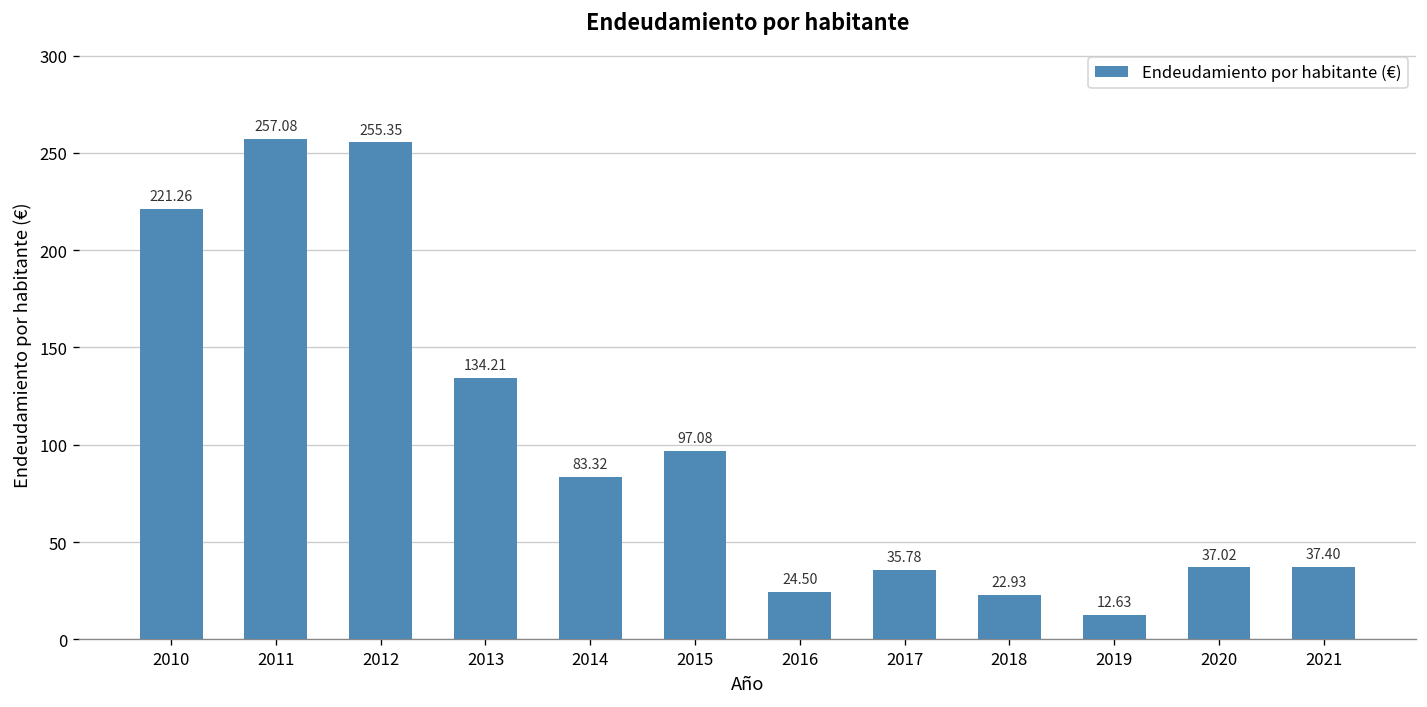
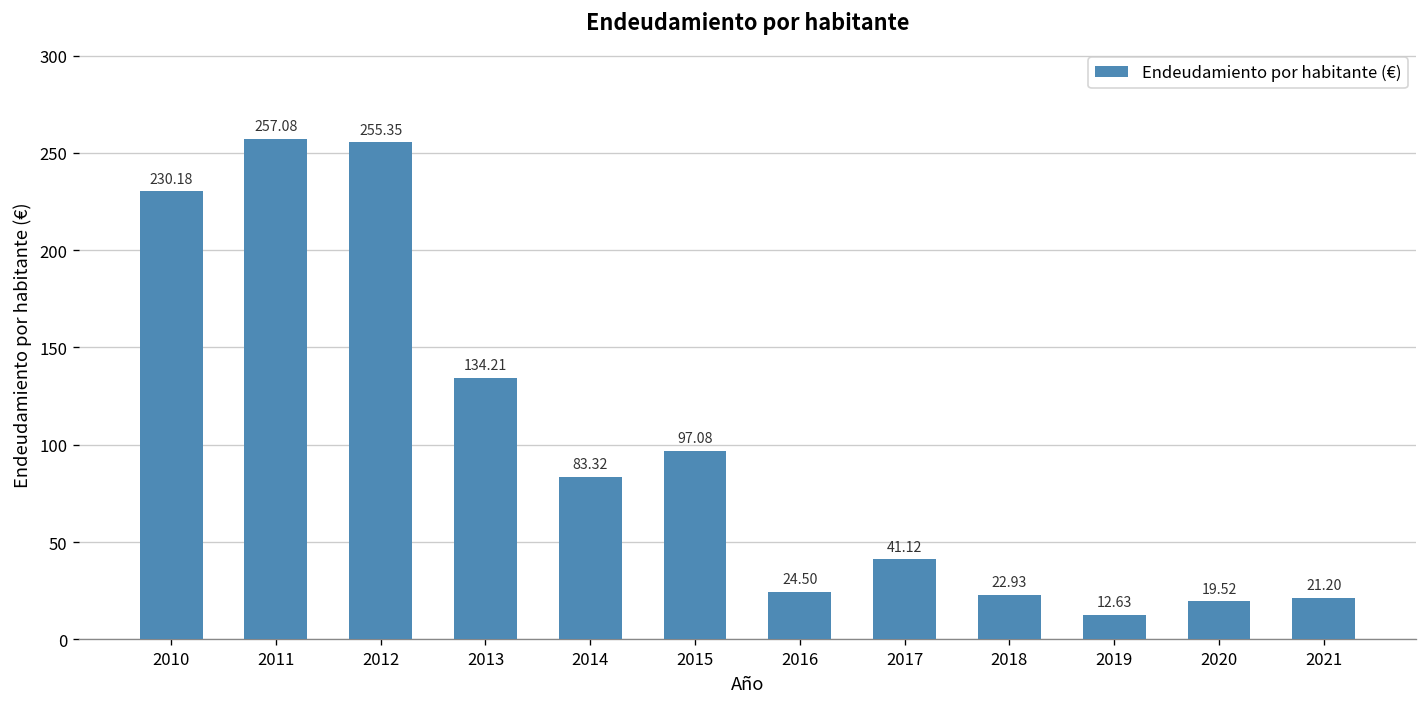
  {
-   "2010": 221.26,
+   "2010": 230.18,
    "2011": 257.08,
    "2012": 255.35,
    "2013": 134.21,
    "2014": 83.32,
    "2015": 97.08,
    "2016": 24.50,
-   "2017": 35.78,
+   "2017": 41.12,
    "2018": 22.93,
    "2019": 12.63,
-   "2020": 37.02,
-   "2021": 37.40
+   "2020": 19.52,
+   "2021": 21.20
  }
